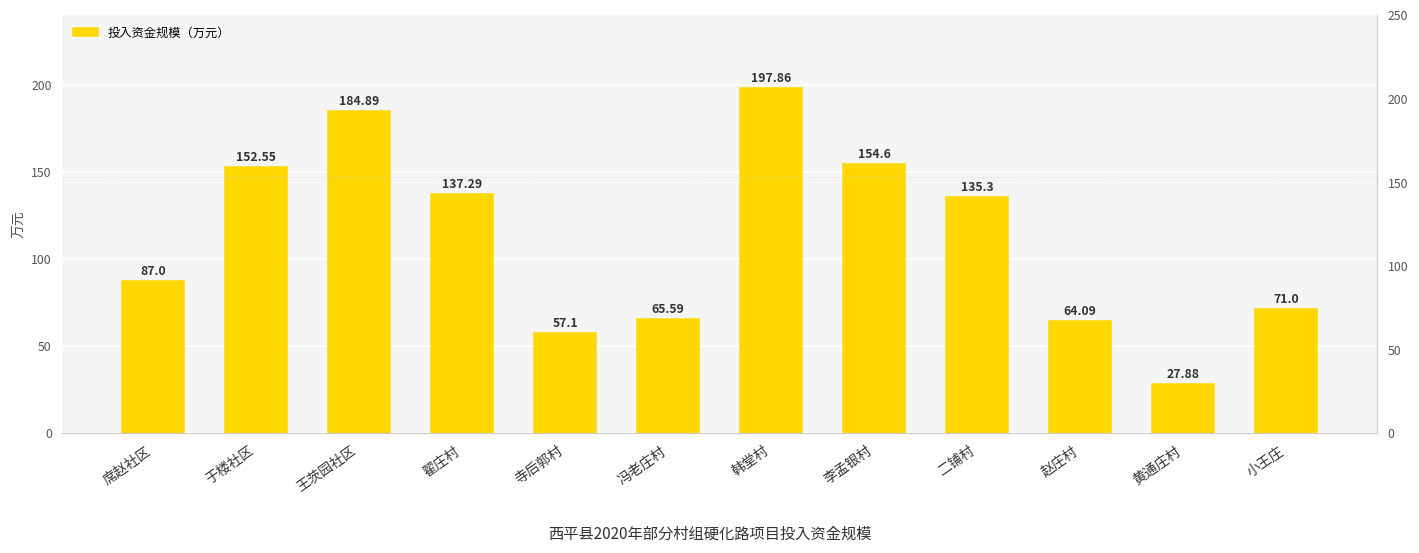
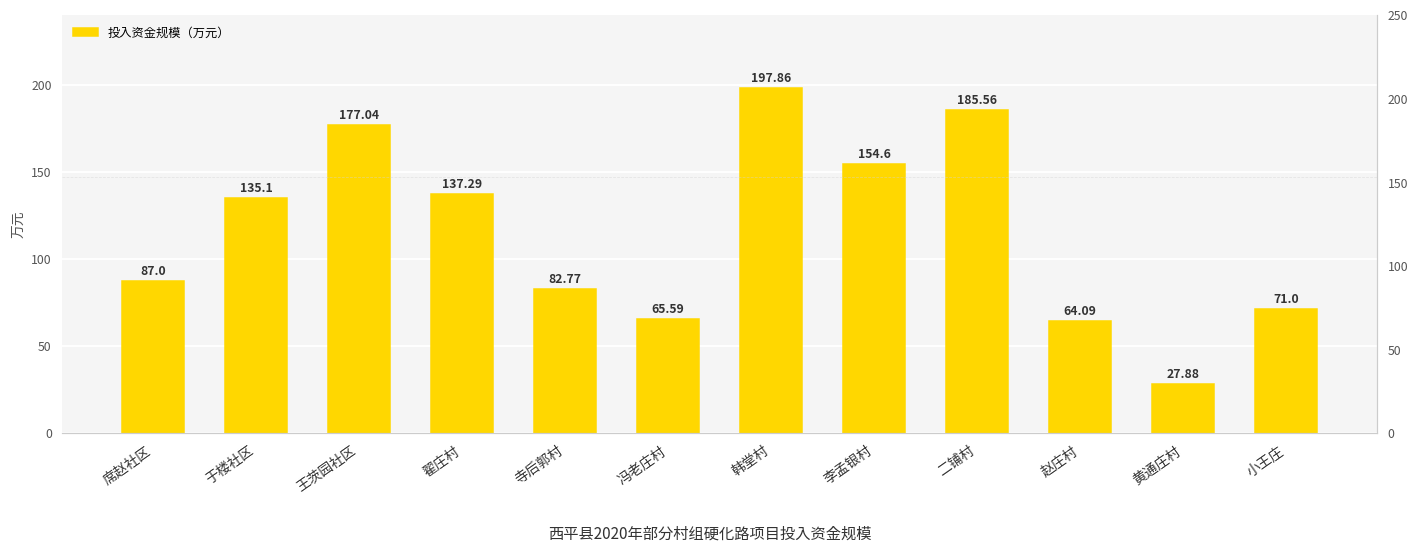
  {
    "席赵社区": 87.0,
-   "于楼社区": 152.55,
-   "王茨园社区": 184.89,
+   "于楼社区": 135.1,
+   "王茨园社区": 177.04,
    "翟庄村": 137.29,
-   "寺后郭村": 57.1,
+   "寺后郭村": 82.77,
    "冯老庄村": 65.59,
    "韩堂村": 197.86,
    "李孟银村": 154.6,
-   "二铺村": 135.3,
+   "二铺村": 185.56,
    "赵庄村": 64.09,
    "黄通庄村": 27.88,
    "小王庄": 71.0
  }
